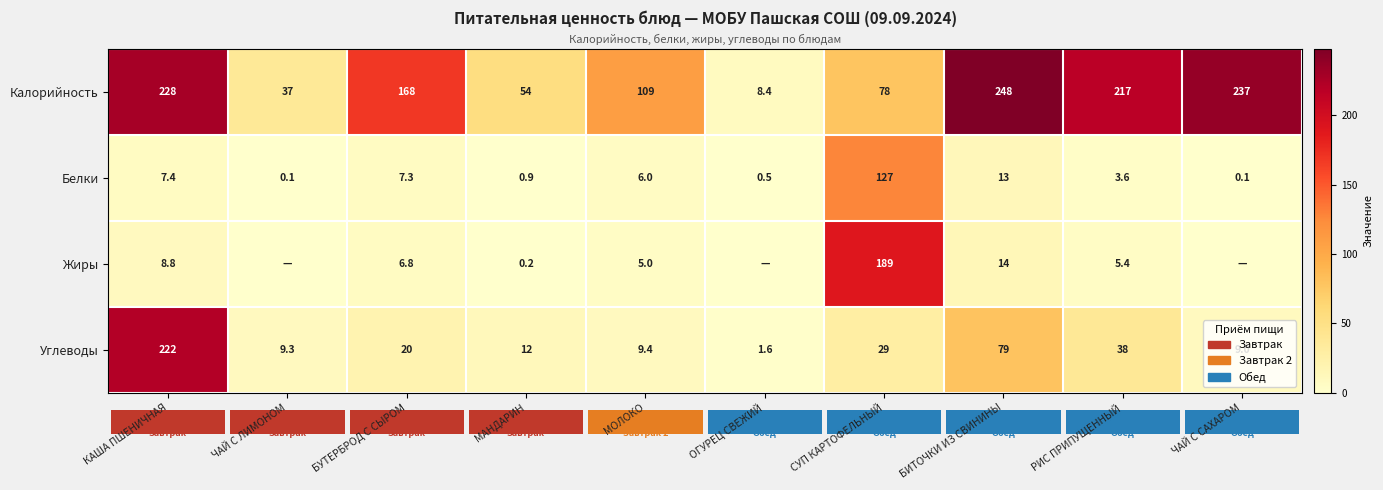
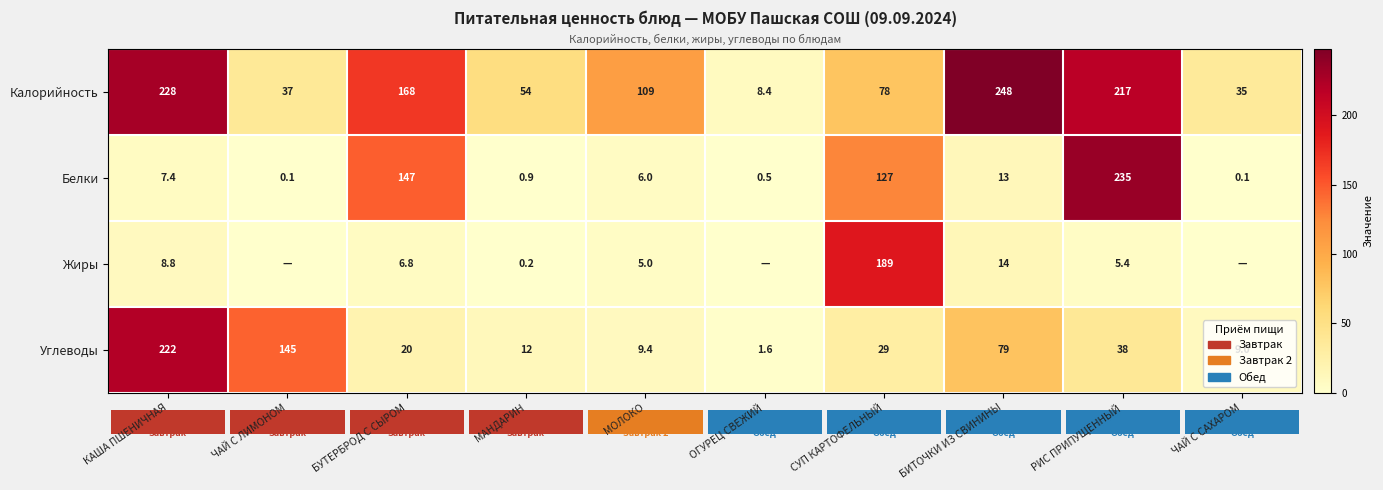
  {
    "Калорийность": {
      "КАША ПШЕНИЧНАЯ": 228,
      "ЧАЙ С ЛИМОНОМ": 37,
      "БУТЕРБРОД С СЫРОМ": 168,
      "МАНДАРИН": 54,
      "МОЛОКО": 109,
      "ОГУРЕЦ СВЕЖИЙ": 8.4,
      "СУП КАРТОФЕЛЬНЫЙ": 78,
      "БИТОЧКИ ИЗ СВИНИНЫ": 248,
      "РИС ПРИПУЩЕННЫЙ": 217,
-     "ЧАЙ С САХАРОМ": 237
+     "ЧАЙ С САХАРОМ": 35
    },
    "Белки": {
      "КАША ПШЕНИЧНАЯ": 7.4,
      "ЧАЙ С ЛИМОНОМ": 0.1,
-     "БУТЕРБРОД С СЫРОМ": 7.3,
+     "БУТЕРБРОД С СЫРОМ": 147,
      "МАНДАРИН": 0.9,
      "МОЛОКО": 6.0,
      "ОГУРЕЦ СВЕЖИЙ": 0.5,
      "СУП КАРТОФЕЛЬНЫЙ": 127,
      "БИТОЧКИ ИЗ СВИНИНЫ": 13,
-     "РИС ПРИПУЩЕННЫЙ": 3.6,
+     "РИС ПРИПУЩЕННЫЙ": 235,
      "ЧАЙ С САХАРОМ": 0.1
    },
    "Жиры": {
      "КАША ПШЕНИЧНАЯ": 8.8,
      "БУТЕРБРОД С СЫРОМ": 6.8,
      "МАНДАРИН": 0.2,
      "МОЛОКО": 5.0,
      "СУП КАРТОФЕЛЬНЫЙ": 189,
      "БИТОЧКИ ИЗ СВИНИНЫ": 14,
      "РИС ПРИПУЩЕННЫЙ": 5.4
    },
    "Углеводы": {
      "КАША ПШЕНИЧНАЯ": 222,
-     "ЧАЙ С ЛИМОНОМ": 9.3,
+     "ЧАЙ С ЛИМОНОМ": 145,
      "БУТЕРБРОД С СЫРОМ": 20,
      "МАНДАРИН": 12,
      "МОЛОКО": 9.4,
      "ОГУРЕЦ СВЕЖИЙ": 1.6,
      "СУП КАРТОФЕЛЬНЫЙ": 29,
      "БИТОЧКИ ИЗ СВИНИНЫ": 79,
      "РИС ПРИПУЩЕННЫЙ": 38
    }
  }
